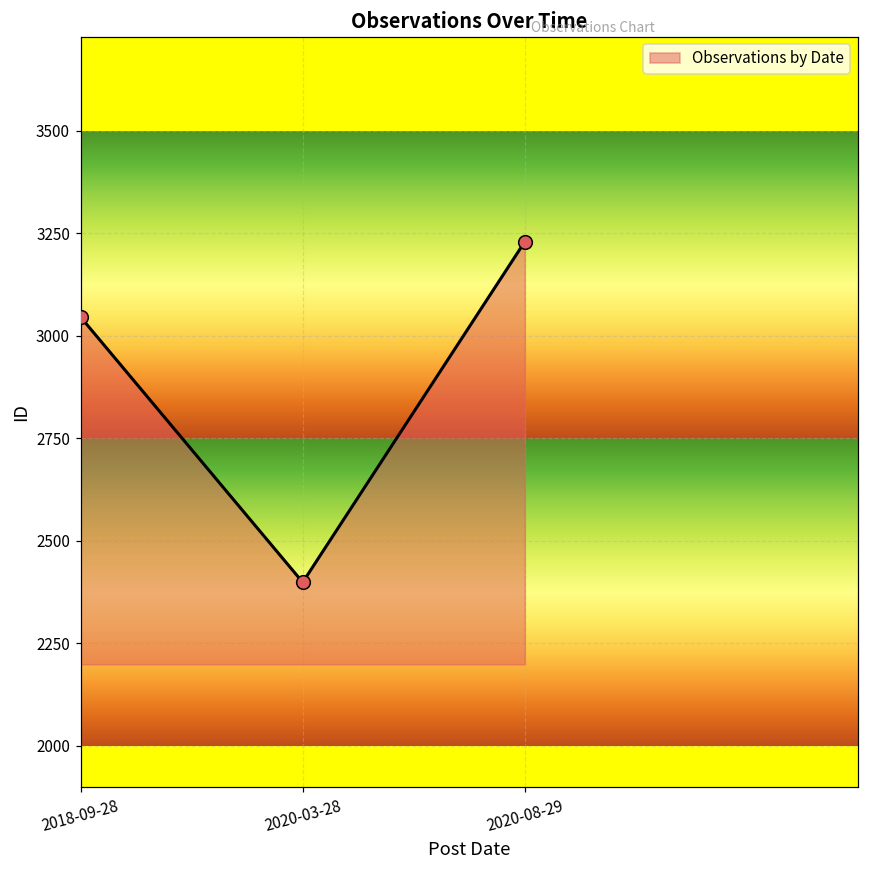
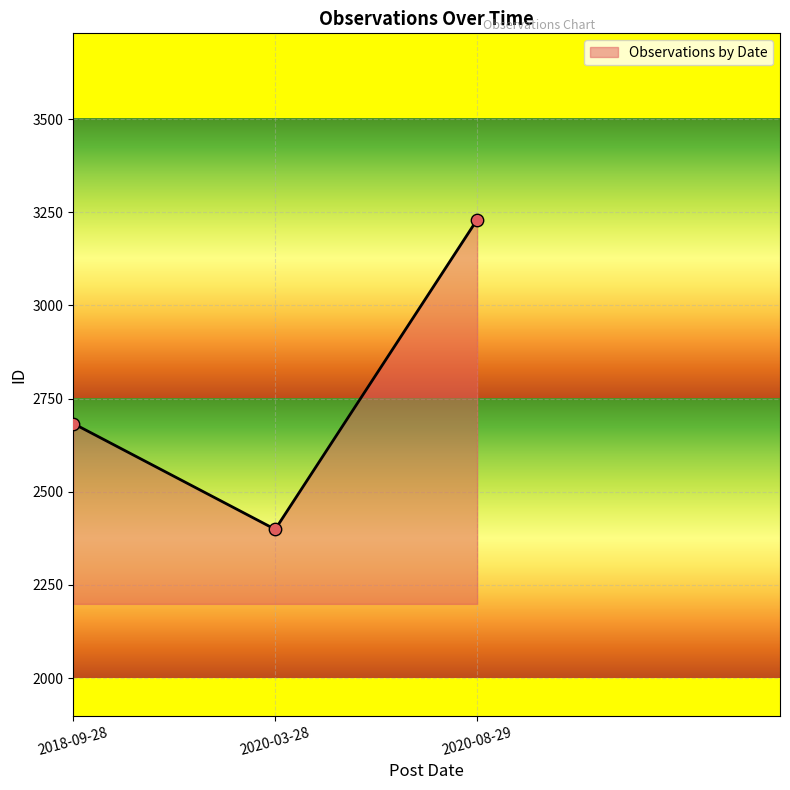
  {
-   "2018-09-28": 3050,
+   "2018-09-28": 2680,
    "2020-03-28": 2400,
    "2020-08-29": 3230
  }
